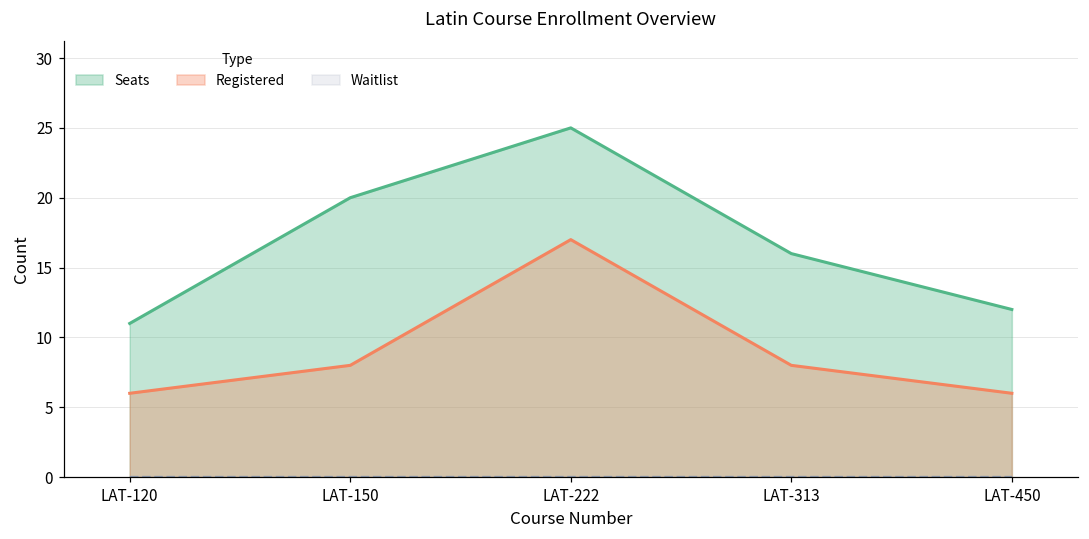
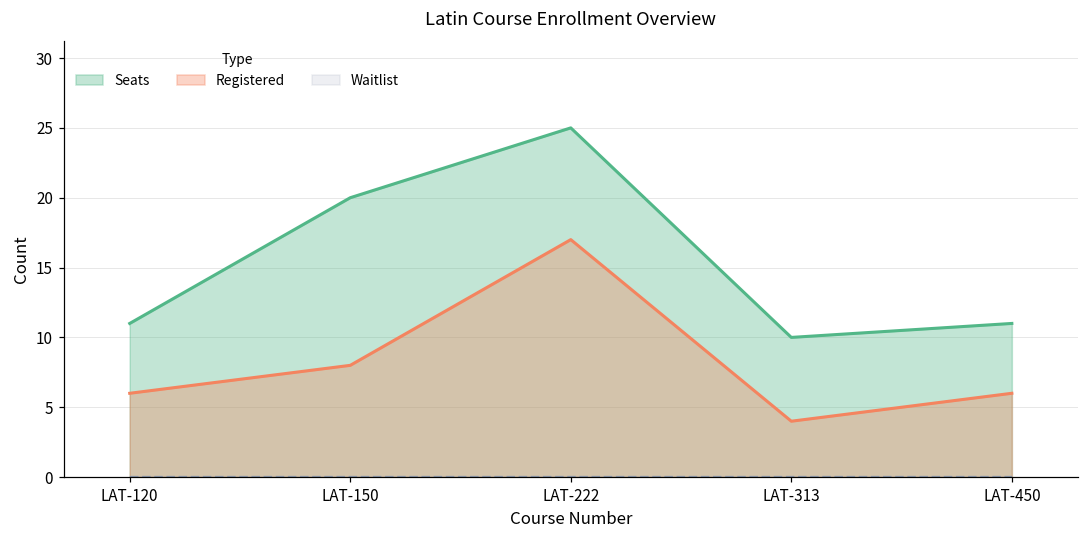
  {
    "Seats": {
      "LAT-120": 11,
      "LAT-150": 20,
      "LAT-222": 25,
-     "LAT-313": 16,
-     "LAT-450": 12
+     "LAT-313": 10,
+     "LAT-450": 11
    },
    "Registered": {
      "LAT-120": 6,
      "LAT-150": 8,
      "LAT-222": 17,
-     "LAT-313": 8,
+     "LAT-313": 4,
      "LAT-450": 6
    },
    "Waitlist": {
      "LAT-120": 0,
      "LAT-150": 0,
      "LAT-222": 0,
      "LAT-313": 0,
      "LAT-450": 0
    }
  }
